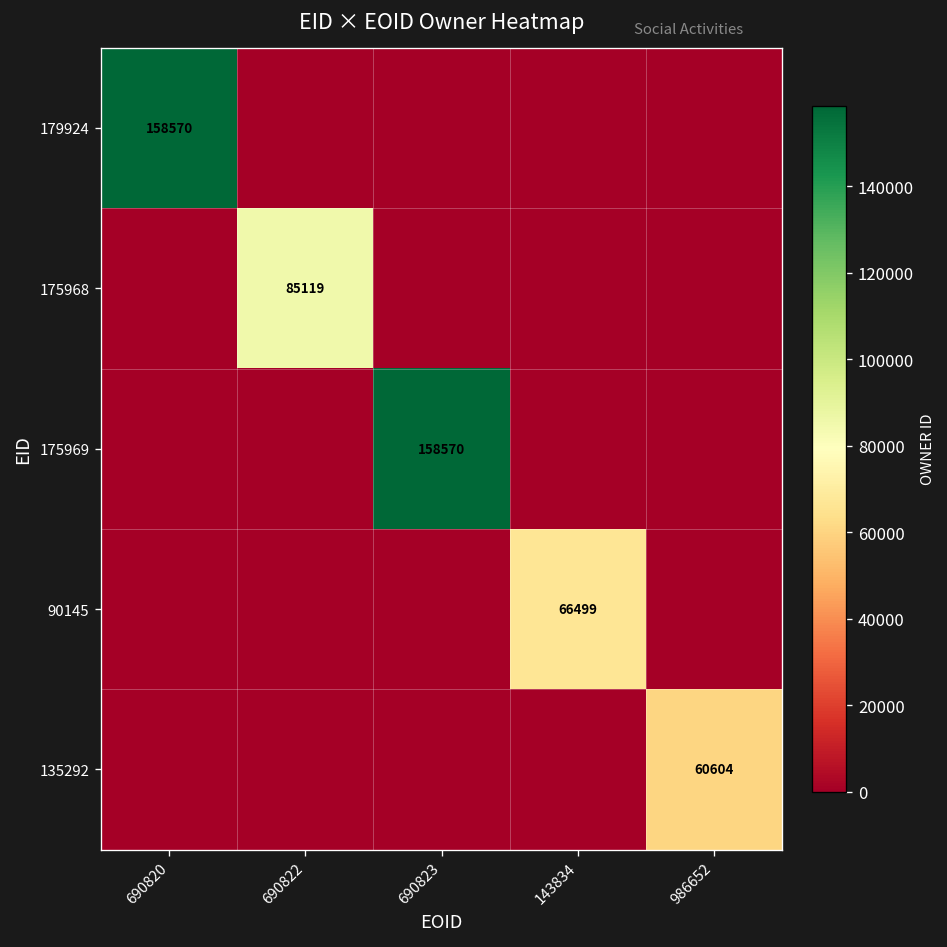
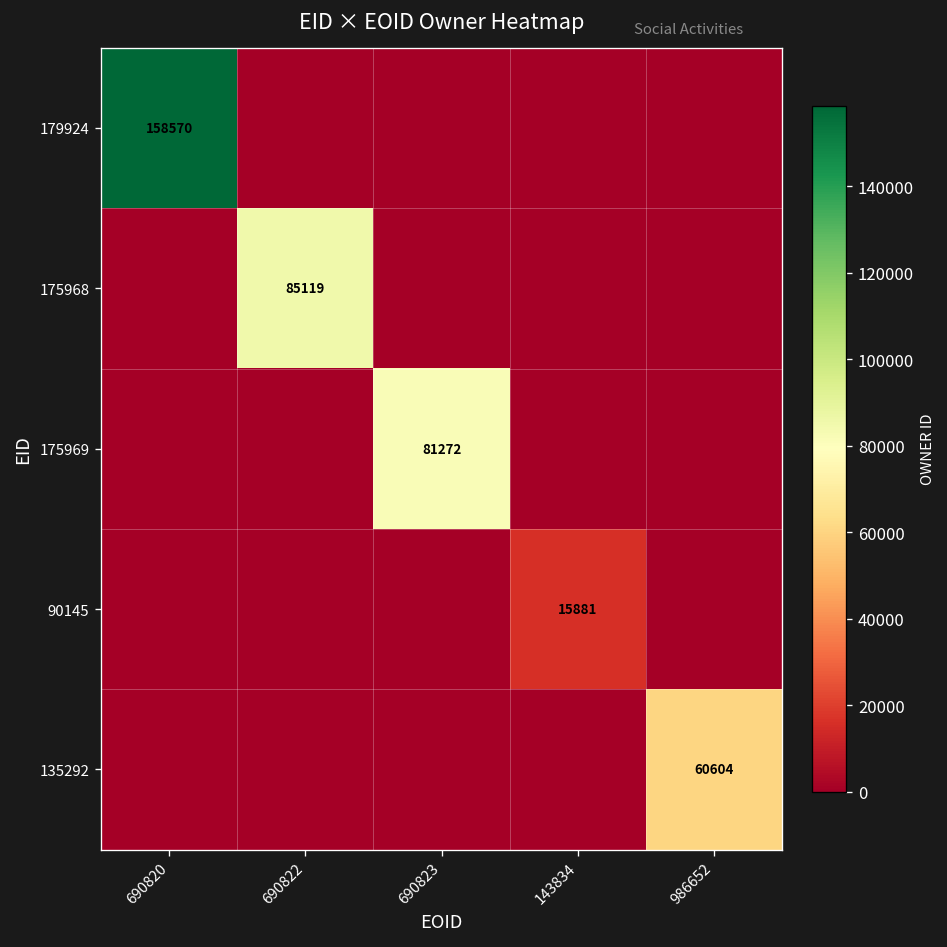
  {
    "179924": {
      "690820": 158570
    },
    "175968": {
      "690822": 85119
    },
    "175969": {
-     "690823": 158570
+     "690823": 81272
    },
    "90145": {
-     "143834": 66499
+     "143834": 15881
    },
    "135292": {
      "986652": 60604
    }
  }
